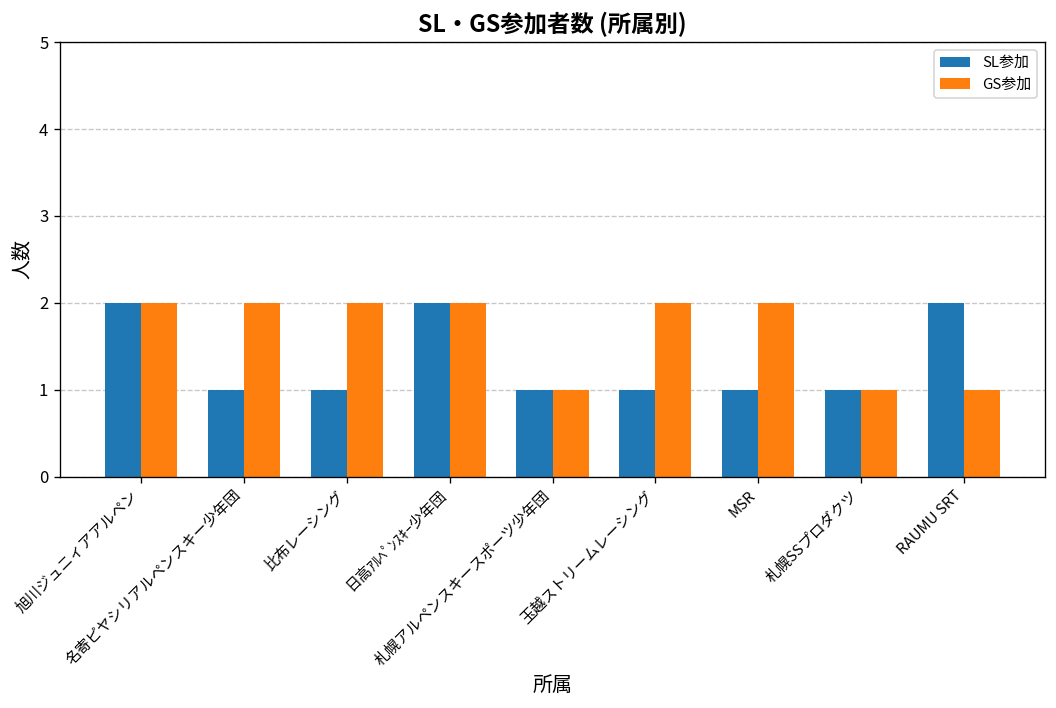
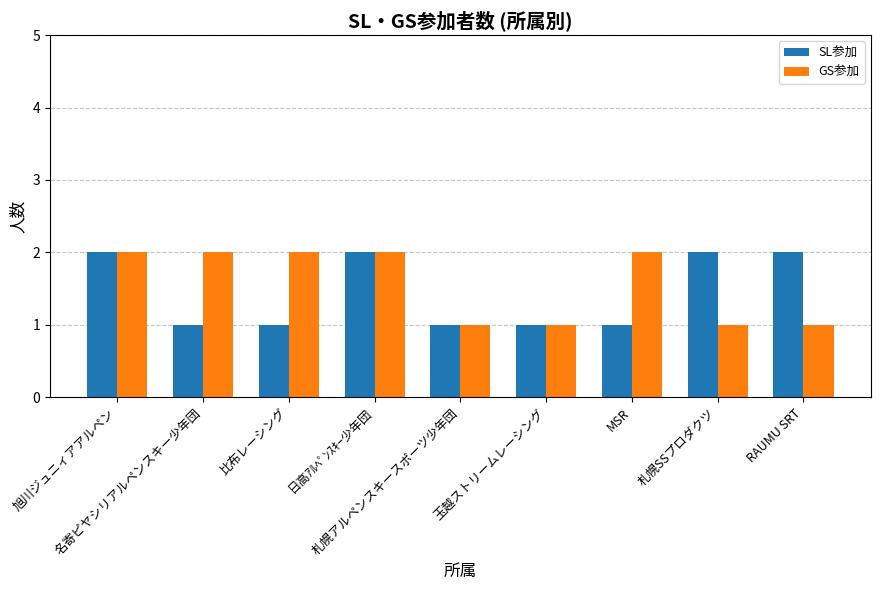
  {
    "SL参加": {
      "旭川ジュニィアアルペン": 2,
      "名寄ピヤシリアルペンスキー少年団": 1,
      "比布レーシング": 1,
      "日高ｱﾙﾍﾟﾝｽｷｰ少年団": 2,
      "札幌アルペンスキースポーツ少年団": 1,
      "玉越ストリームレーシング": 1,
      "MSR": 1,
-     "札幌SSプロダクツ": 1,
+     "札幌SSプロダクツ": 2,
      "RAUMU SRT": 2
    },
    "GS参加": {
      "旭川ジュニィアアルペン": 2,
      "名寄ピヤシリアルペンスキー少年団": 2,
      "比布レーシング": 2,
      "日高ｱﾙﾍﾟﾝｽｷｰ少年団": 2,
      "札幌アルペンスキースポーツ少年団": 1,
-     "玉越ストリームレーシング": 2,
+     "玉越ストリームレーシング": 1,
      "MSR": 2,
      "札幌SSプロダクツ": 1,
      "RAUMU SRT": 1
    }
  }
